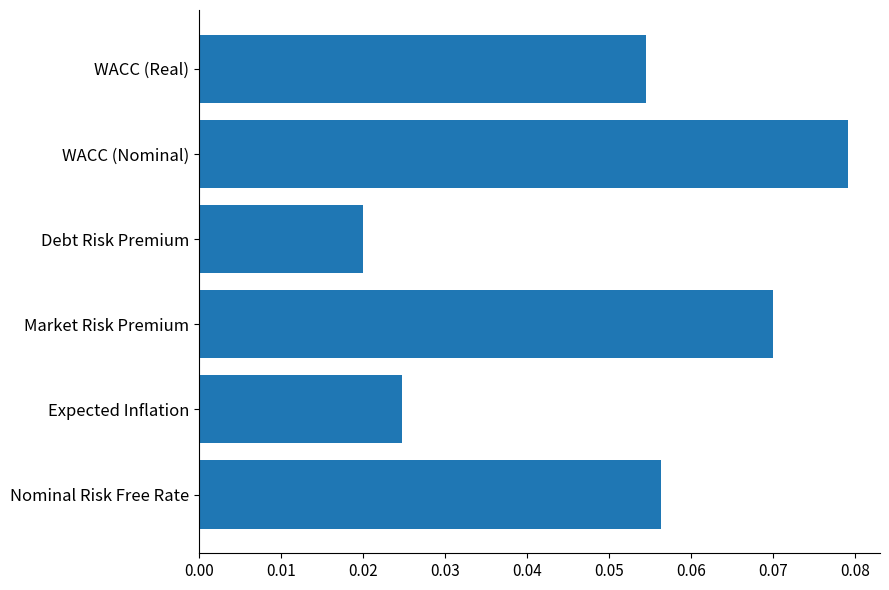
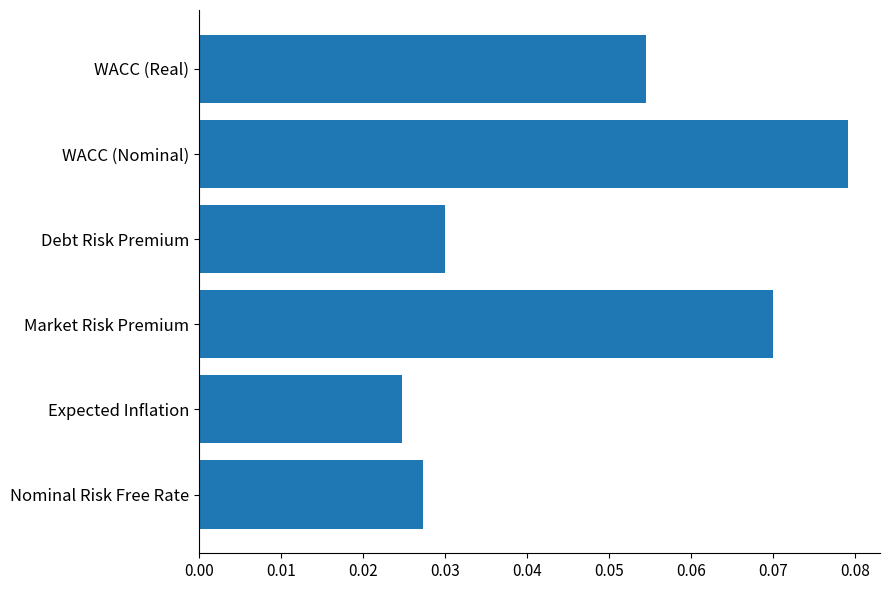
  {
    "WACC (Real)": 0.055,
    "WACC (Nominal)": 0.079,
-   "Debt Risk Premium": 0.02,
+   "Debt Risk Premium": 0.03,
    "Market Risk Premium": 0.070,
    "Expected Inflation": 0.025,
-   "Nominal Risk Free Rate": 0.056
+   "Nominal Risk Free Rate": 0.027
  }
